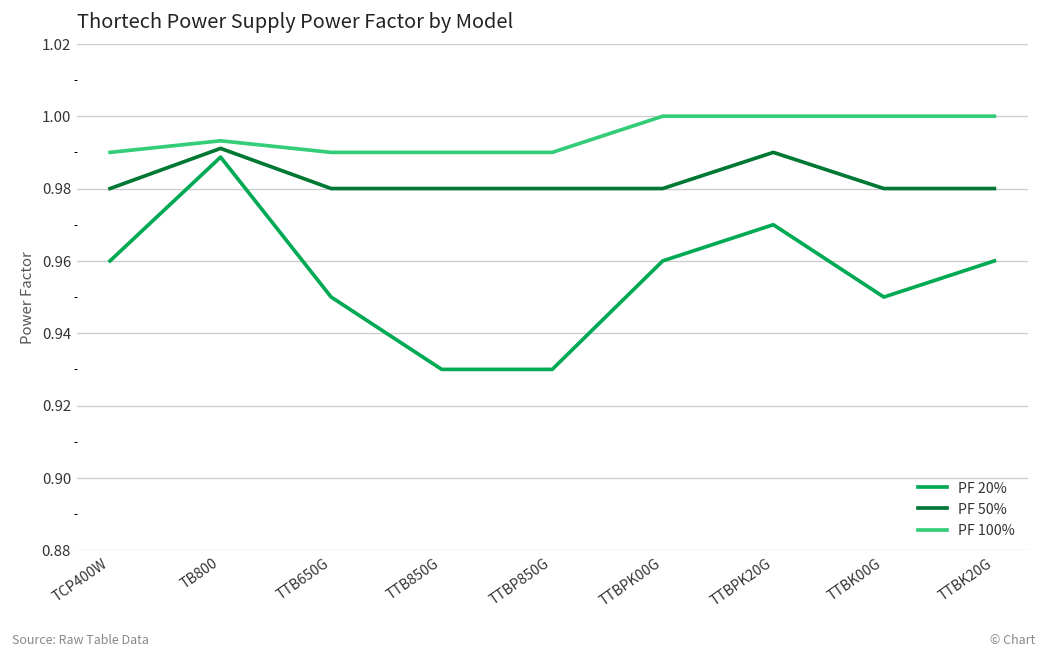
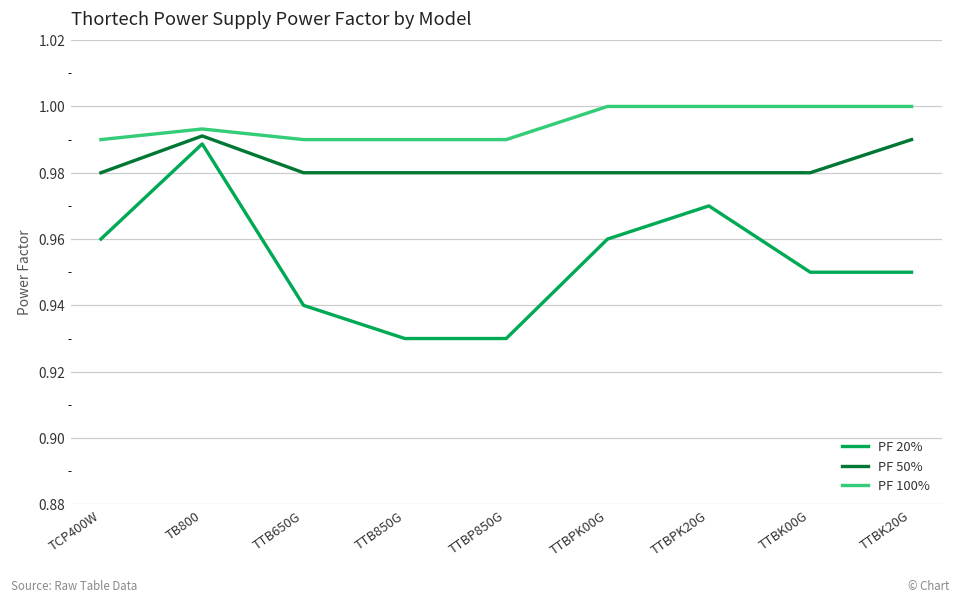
  {
    "PF 20%": {
      "TCP400W": 0.96,
      "TB800": 0.989,
-     "TTB650G": 0.95,
+     "TTB650G": 0.94,
      "TTB850G": 0.93,
      "TTBP850G": 0.93,
      "TTBPK00G": 0.96,
      "TTBPK20G": 0.97,
      "TTBK00G": 0.95,
-     "TTBK20G": 0.96
+     "TTBK20G": 0.95
    },
    "PF 50%": {
      "TCP400W": 0.98,
      "TB800": 0.991,
      "TTB650G": 0.98,
      "TTB850G": 0.98,
      "TTBP850G": 0.98,
      "TTBPK00G": 0.98,
-     "TTBPK20G": 0.99,
+     "TTBPK20G": 0.98,
      "TTBK00G": 0.98,
-     "TTBK20G": 0.98
+     "TTBK20G": 0.99
    },
    "PF 100%": {
      "TCP400W": 0.99,
      "TB800": 0.993,
      "TTB650G": 0.99,
      "TTB850G": 0.99,
      "TTBP850G": 0.99,
      "TTBPK00G": 1.00,
      "TTBPK20G": 1.00,
      "TTBK00G": 1.00,
      "TTBK20G": 1.00
    }
  }
